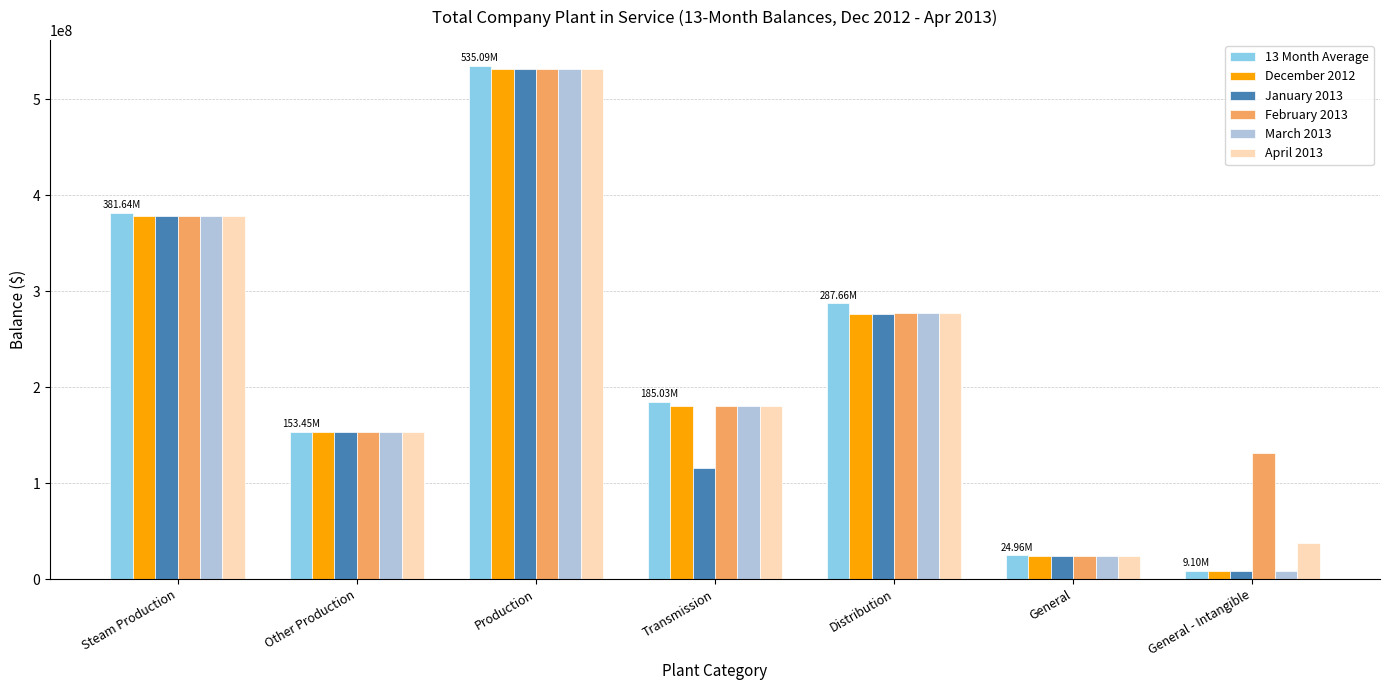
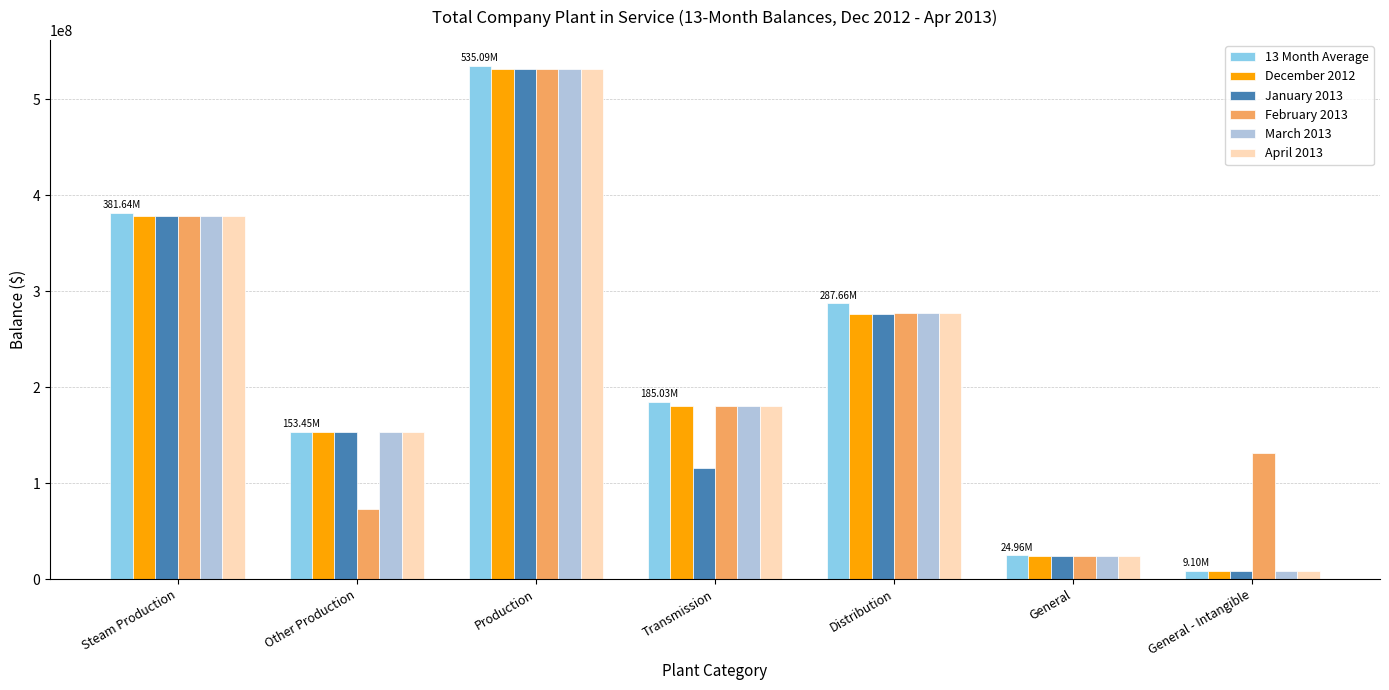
  {
    "December 2012": {
      "Steam Production": 380000000,
      "Production": 530000000,
      "Transmission": 180000000,
      "Distribution": 280000000,
      "General": 20000000
    },
    "January 2013": {
      "Steam Production": 380000000,
      "Other Production": 150000000,
      "Production": 530000000,
      "Transmission": 120000000,
      "Distribution": 280000000,
      "General": 20000000,
      "General - Intangible": 10000000
    },
    "February 2013": {
      "Steam Production": 380000000,
-     "Other Production": 150000000,
+     "Other Production": 70000000,
      "Production": 530000000,
      "Transmission": 180000000,
      "Distribution": 280000000,
      "General": 20000000,
      "General - Intangible": 130000000
    },
    "April 2013": {
      "Steam Production": 380000000,
      "Other Production": 150000000,
      "Production": 530000000,
      "Transmission": 180000000,
      "Distribution": 280000000,
      "General": 20000000,
-     "General - Intangible": 40000000
+     "General - Intangible": 10000000
    }
  }
